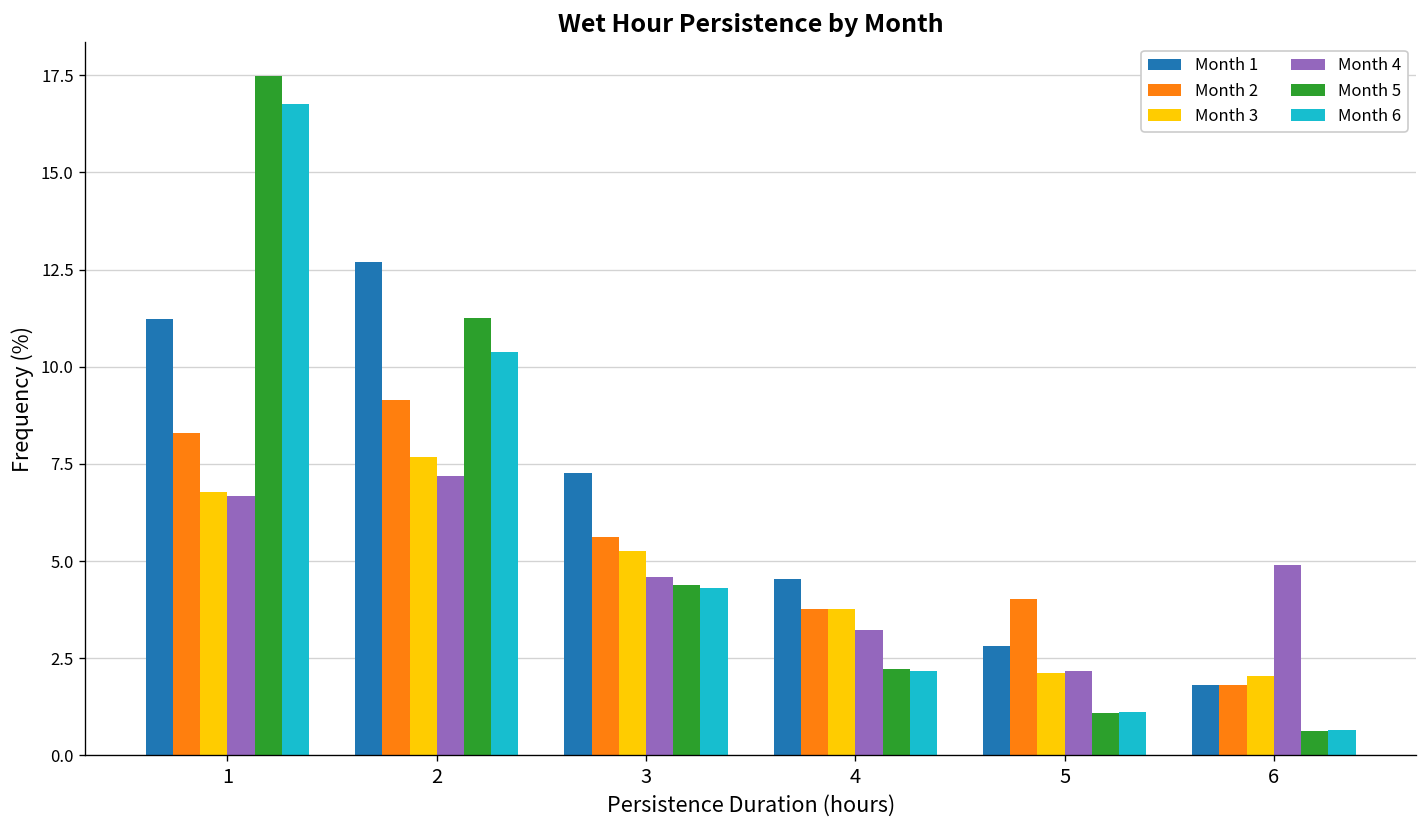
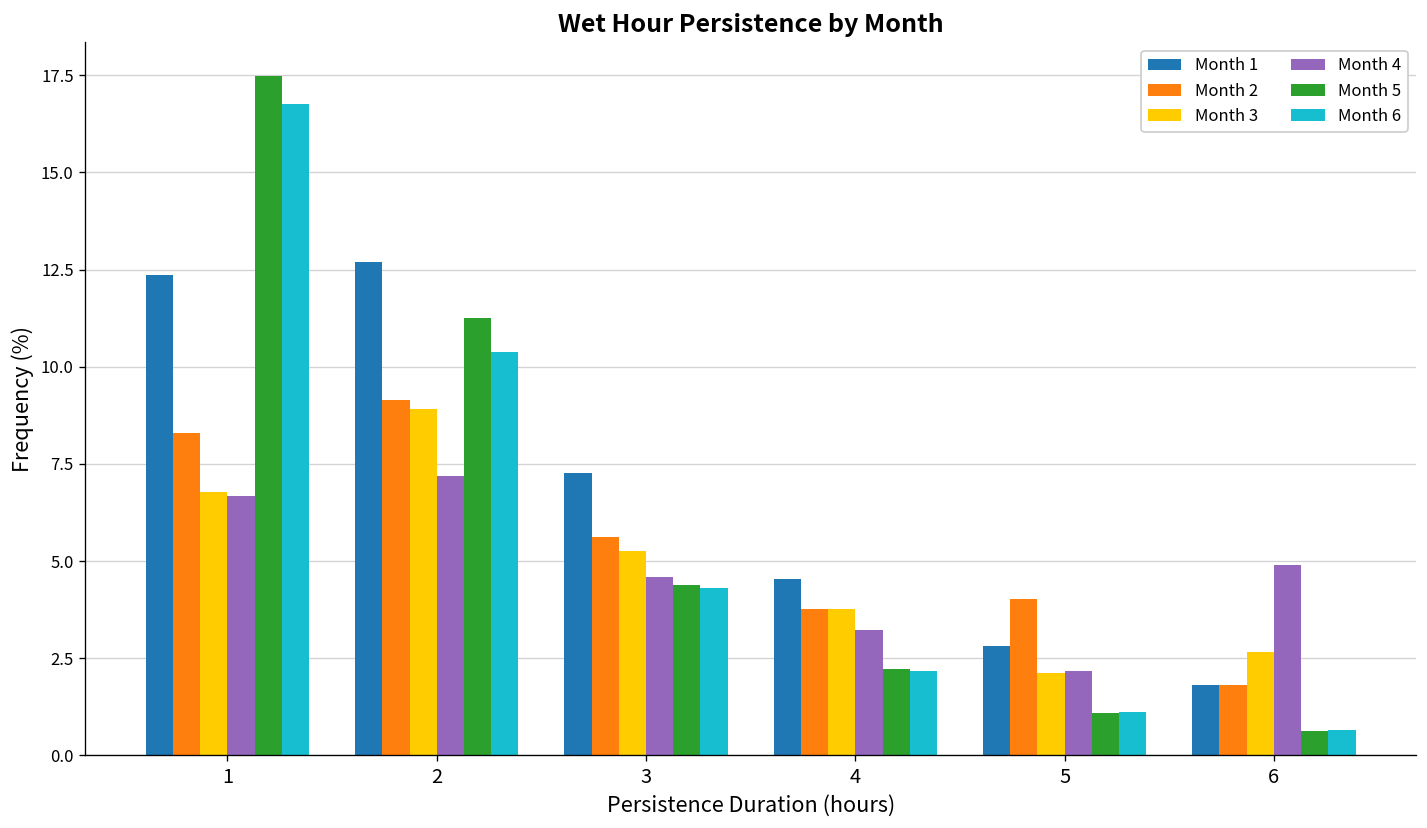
  {
    "Month 1": {
-     "1": 11.2,
+     "1": 12.3,
      "2": 12.7,
      "3": 7.3,
      "4": 4.5,
      "5": 2.8,
      "6": 1.8
    },
    "Month 2": {
      "1": 8.3,
      "2": 9.1,
      "3": 5.6,
      "4": 3.8,
      "5": 4.0,
      "6": 1.8
    },
    "Month 3": {
      "1": 6.8,
-     "2": 7.7,
+     "2": 8.9,
      "3": 5.3,
      "4": 3.8,
      "5": 2.1,
-     "6": 2.0
+     "6": 2.7
    },
    "Month 4": {
      "1": 6.7,
      "2": 7.2,
      "3": 4.6,
      "4": 3.2,
      "5": 2.2,
      "6": 4.9
    },
    "Month 5": {
      "1": 17.5,
      "2": 11.3,
      "3": 4.4,
      "4": 2.2,
      "5": 1.1,
      "6": 0.6
    },
    "Month 6": {
      "1": 16.8,
      "2": 10.4,
      "3": 4.3,
      "4": 2.2,
      "5": 1.1,
      "6": 0.6
    }
  }
